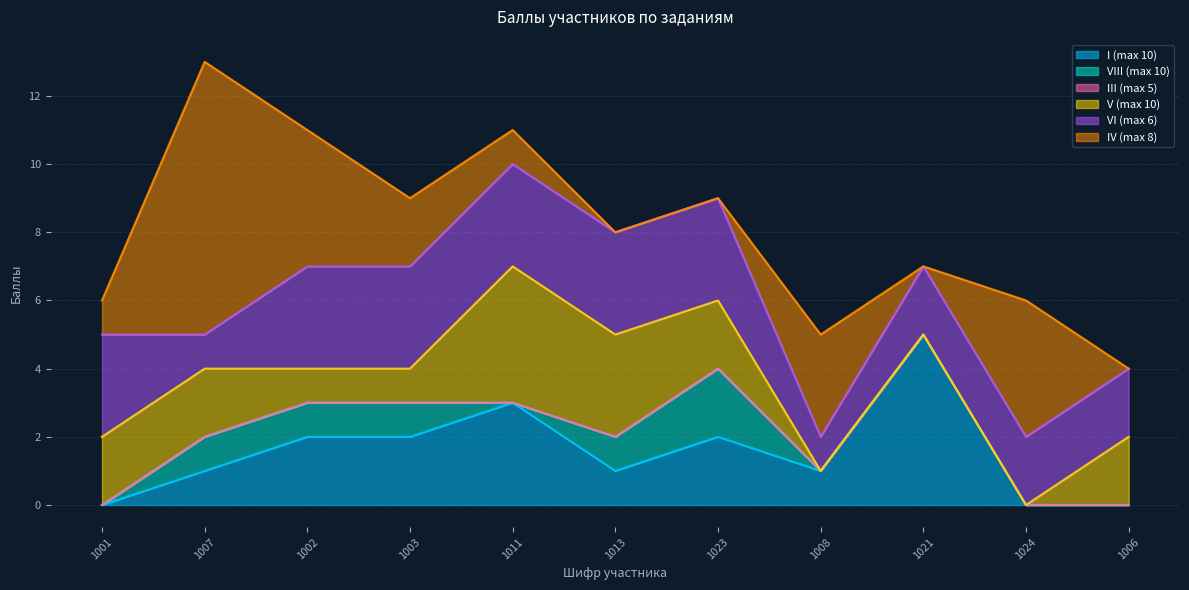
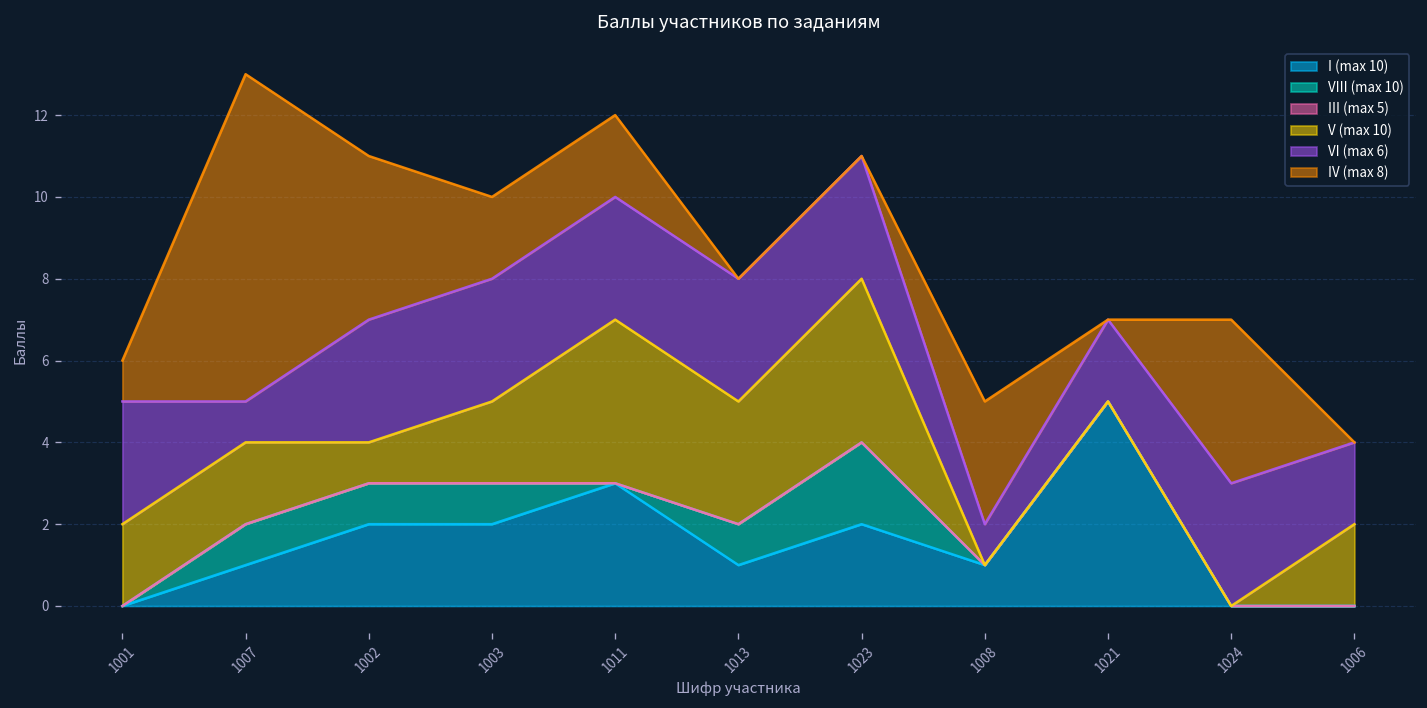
  {
    "I (max 10)": {
      "1007": 1,
      "1002": 2,
      "1003": 2,
      "1013": 1,
      "1023": 2
    },
    "III (max 5)": {
      "1007": 2,
      "1002": 3,
      "1003": 3,
      "1013": 2,
      "1023": 4
    },
    "V (max 10)": {
      "1001": 2,
      "1007": 2,
      "1002": 1,
-     "1003": 1,
+     "1003": 2,
      "1011": 4,
      "1013": 3,
-     "1023": 2,
+     "1023": 4,
      "1006": 2
    },
    "VI (max 6)": {
      "1001": 3,
      "1007": 1,
      "1002": 3,
      "1003": 3,
      "1011": 3,
      "1008": 1,
-     "1024": 2
+     "1024": 3
    },
    "IV (max 8)": {
      "1001": 1,
      "1007": 8,
      "1002": 4,
      "1003": 2,
-     "1011": 1,
+     "1011": 2,
      "1008": 3,
      "1024": 4
    }
  }
